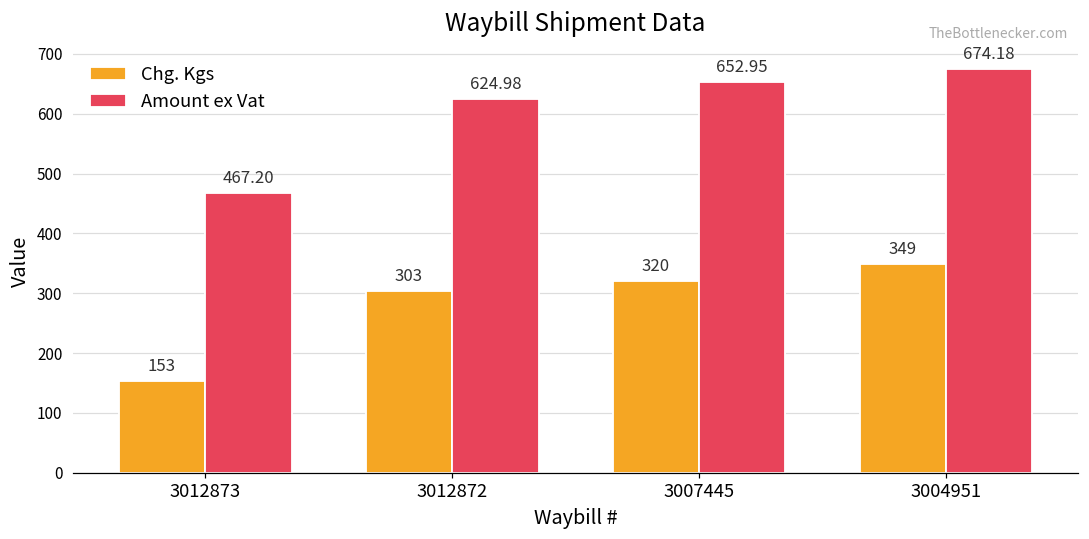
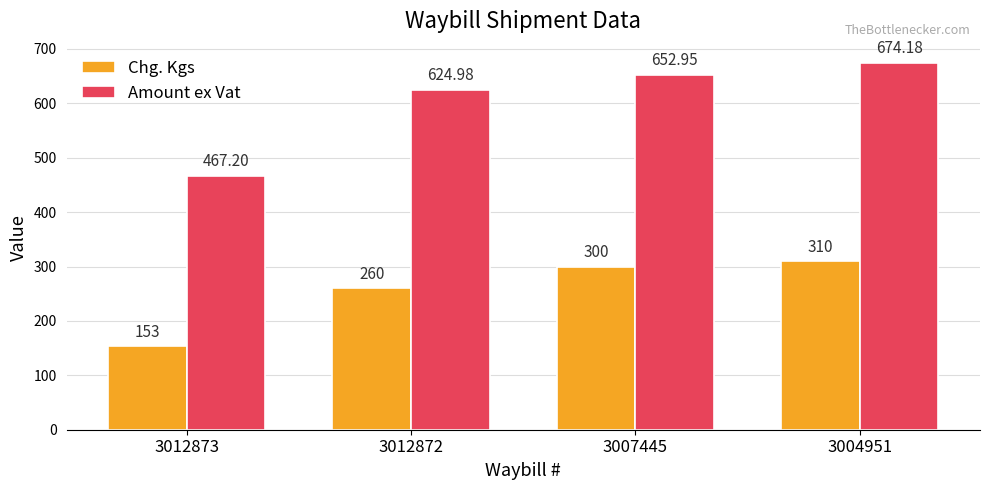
  {
    "Chg. Kgs": {
      "3012873": 153,
-     "3012872": 303,
-     "3007445": 320,
-     "3004951": 349
+     "3012872": 260,
+     "3007445": 300,
+     "3004951": 310
    },
    "Amount ex Vat": {
      "3012873": 467.20,
      "3012872": 624.98,
      "3007445": 652.95,
      "3004951": 674.18
    }
  }
